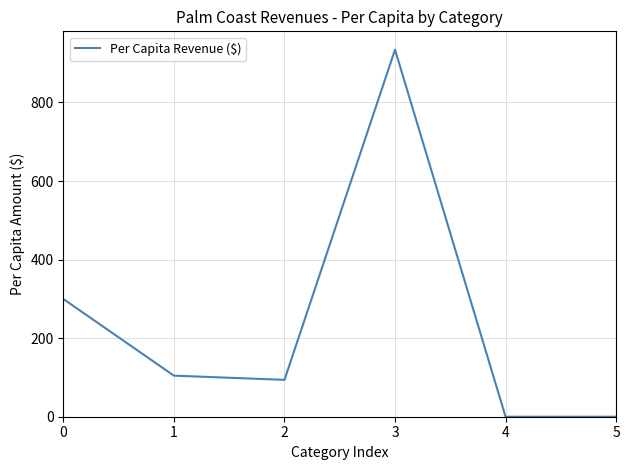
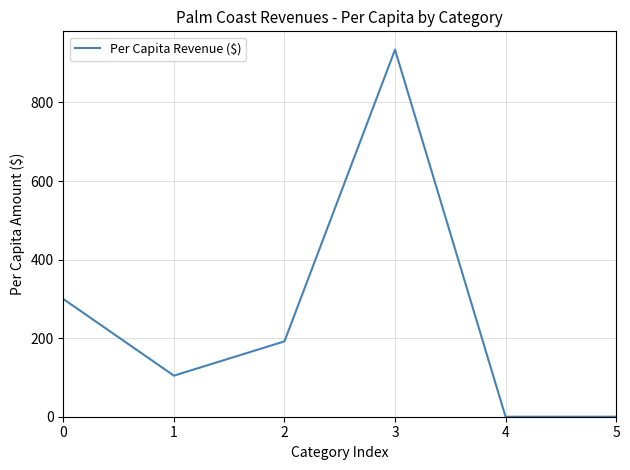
  {
    "0": 300,
    "1": 100,
-   "2": 90,
+   "2": 190,
    "3": 930,
    "4": 0,
    "5": 0
  }
